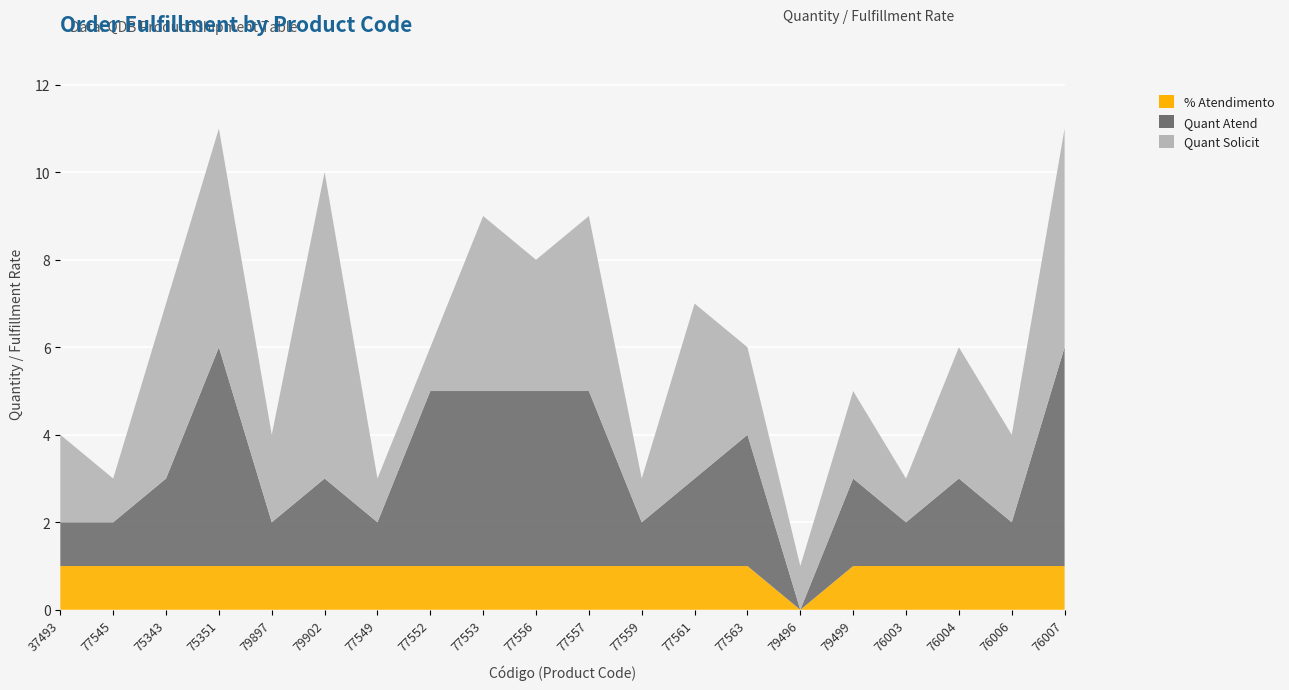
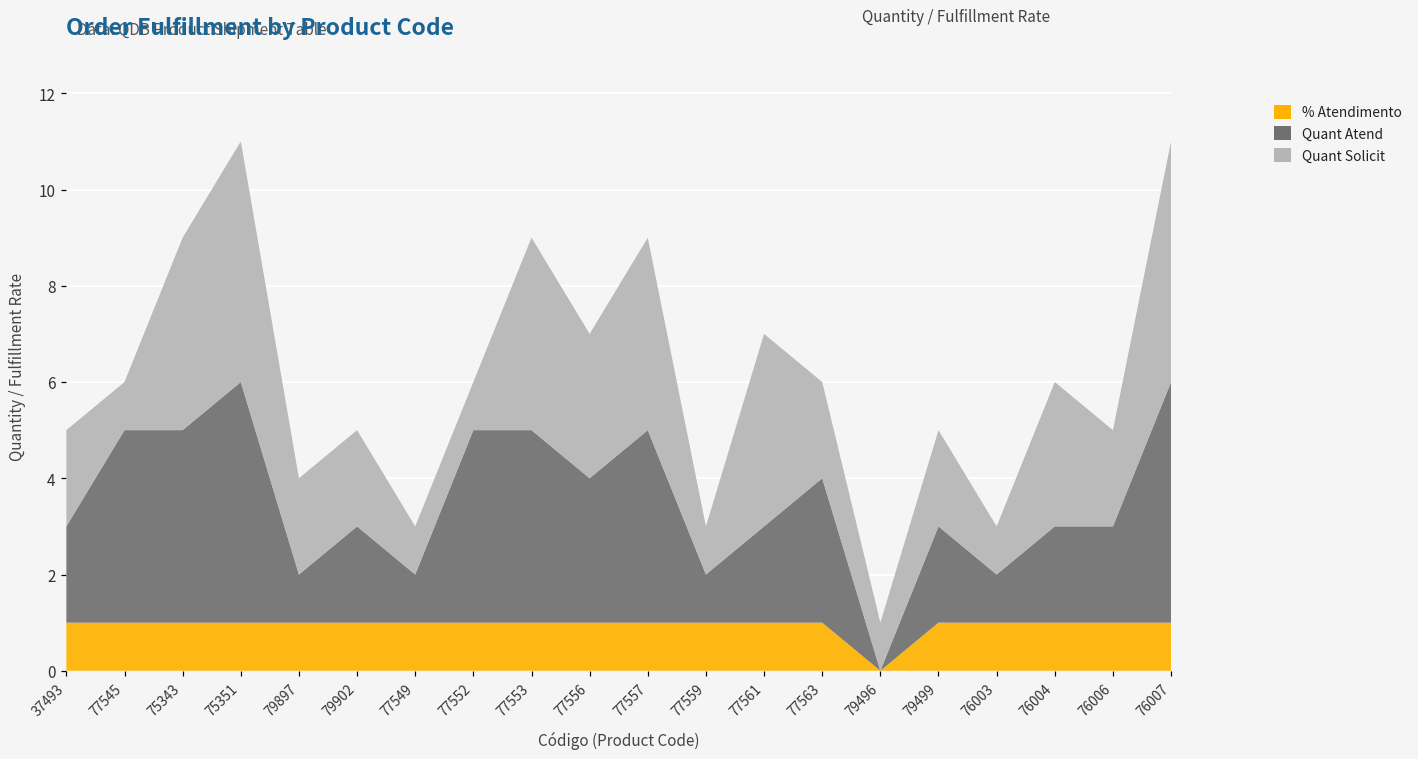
  {
    "% Atendimento": {
      "37493": 1,
      "77545": 1,
      "75343": 1,
      "75351": 1,
      "79897": 1,
      "79902": 1,
      "77549": 1,
      "77552": 1,
      "77553": 1,
      "77556": 1,
      "77557": 1,
      "77559": 1,
      "77561": 1,
      "77563": 1,
      "79499": 1,
      "76003": 1,
      "76004": 1,
      "76006": 1,
      "76007": 1
    },
    "Quant Atend": {
-     "37493": 1,
-     "77545": 1,
-     "75343": 2,
+     "37493": 2,
+     "77545": 4,
+     "75343": 4,
      "75351": 5,
      "79897": 1,
      "79902": 2,
      "77549": 1,
      "77552": 4,
      "77553": 4,
-     "77556": 4,
+     "77556": 3,
      "77557": 4,
      "77559": 1,
      "77561": 2,
      "77563": 3,
      "79499": 2,
      "76003": 1,
      "76004": 2,
-     "76006": 1,
+     "76006": 2,
      "76007": 5
    },
    "Quant Solicit": {
      "37493": 2,
      "77545": 1,
      "75343": 4,
      "75351": 5,
      "79897": 2,
-     "79902": 7,
+     "79902": 2,
      "77549": 1,
      "77552": 1,
      "77553": 4,
      "77556": 3,
      "77557": 4,
      "77559": 1,
      "77561": 4,
      "77563": 2,
      "79496": 1,
      "79499": 2,
      "76003": 1,
      "76004": 3,
      "76006": 2,
      "76007": 5
    }
  }
